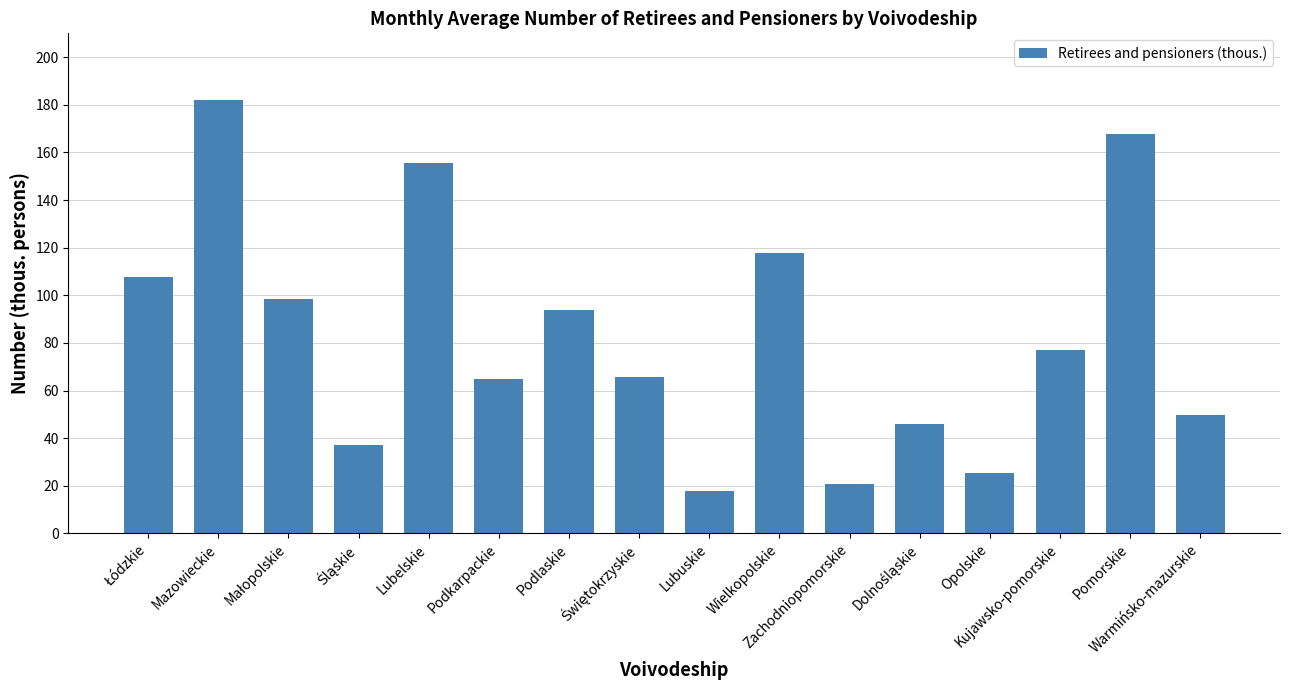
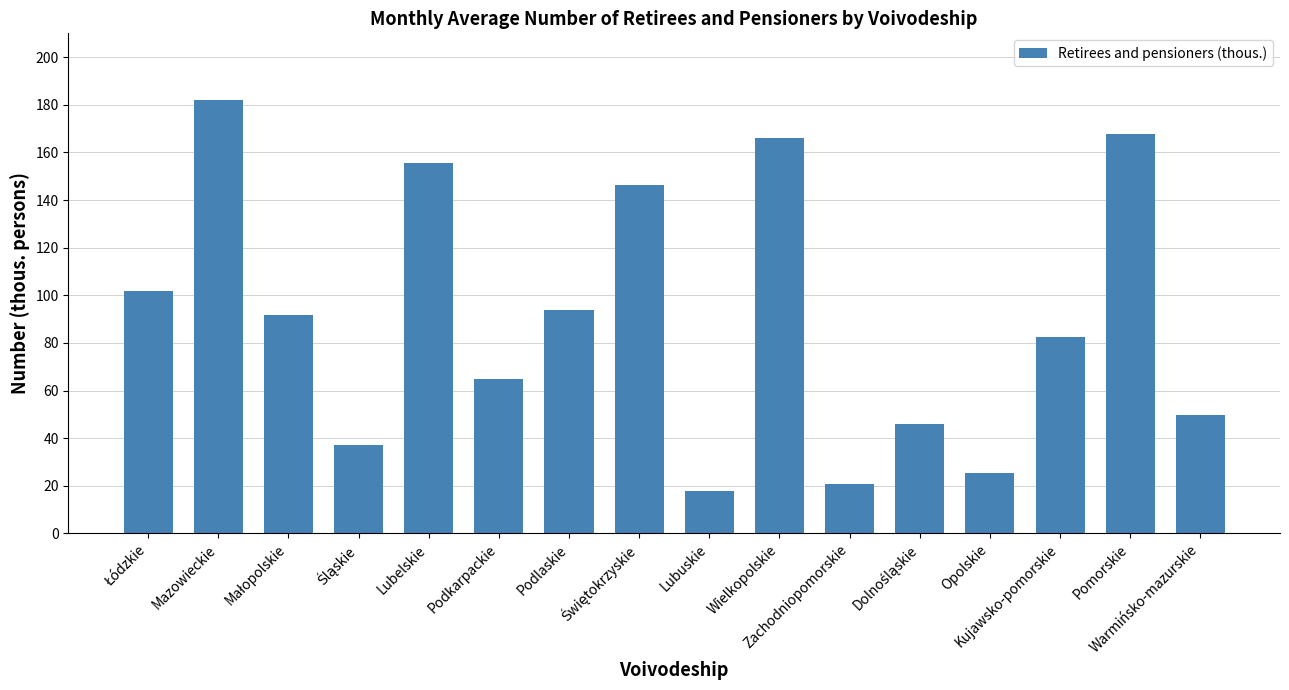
  {
-   "Łódzkie": 108,
+   "Łódzkie": 102,
    "Mazowieckie": 182,
-   "Małopolskie": 99,
+   "Małopolskie": 92,
    "Śląskie": 37,
    "Lubelskie": 156,
    "Podkarpackie": 65,
    "Podlaskie": 94,
-   "Świętokrzyskie": 66,
+   "Świętokrzyskie": 147,
    "Lubuskie": 18,
-   "Wielkopolskie": 118,
+   "Wielkopolskie": 166,
    "Zachodniopomorskie": 21,
    "Dolnośląskie": 46,
    "Opolskie": 25,
-   "Kujawsko-pomorskie": 77,
+   "Kujawsko-pomorskie": 82,
    "Pomorskie": 168,
    "Warmińsko-mazurskie": 50
  }
